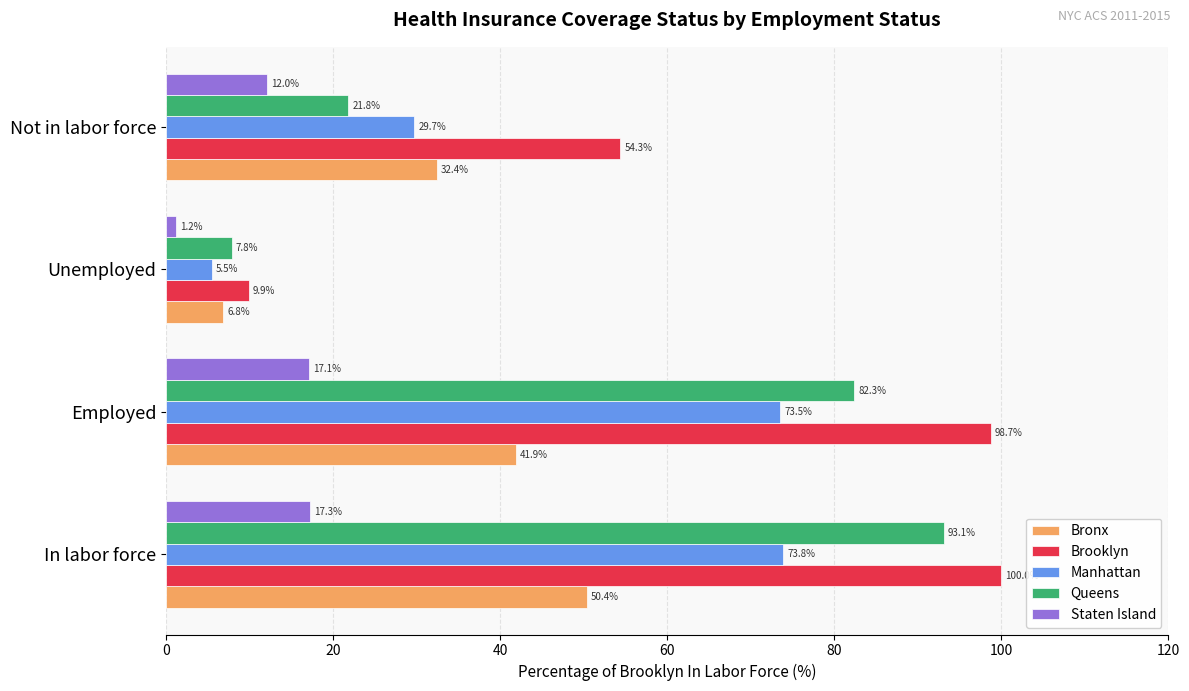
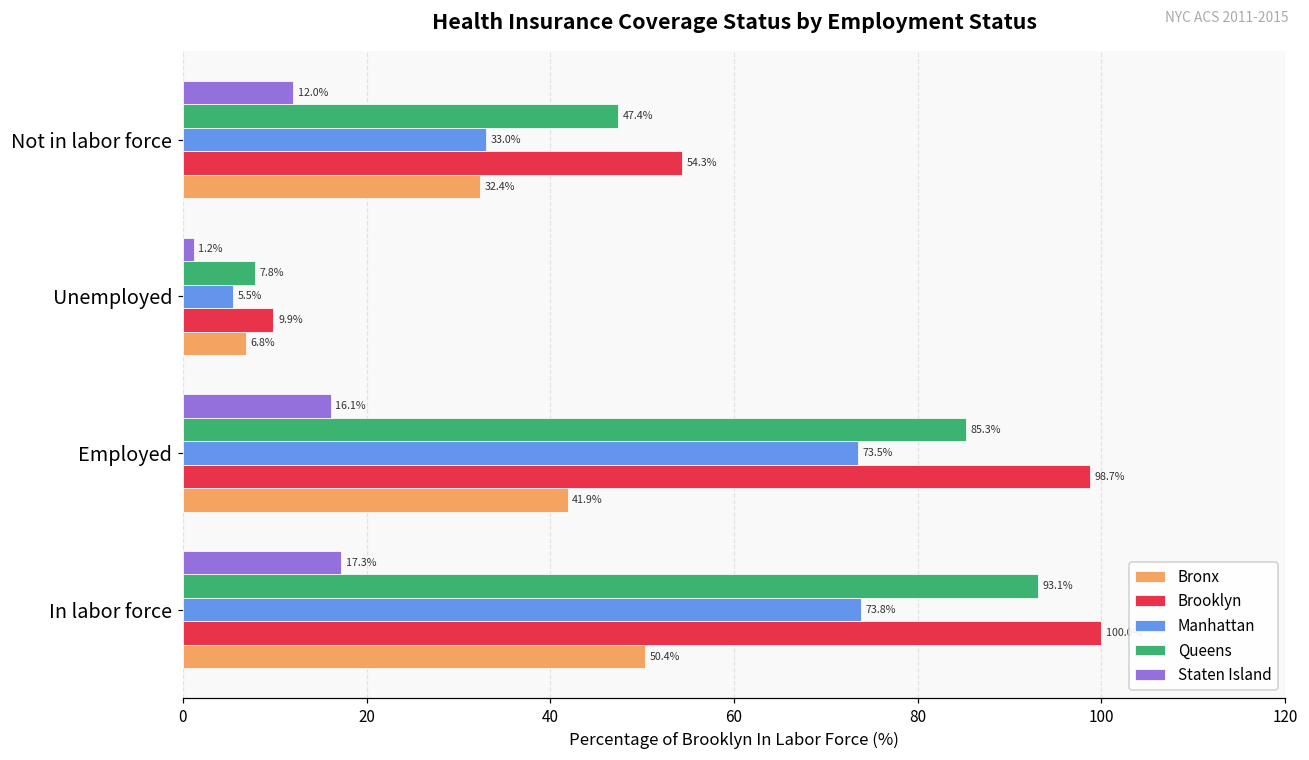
  {
    "Bronx": {
      "Not in labor force": "32.4%",
      "Unemployed": "6.8%",
      "Employed": "41.9%",
      "In labor force": "50.4%"
    },
    "Brooklyn": {
      "Not in labor force": "54.3%",
      "Unemployed": "9.9%",
      "Employed": "98.7%"
    },
    "Manhattan": {
-     "Not in labor force": "29.7%",
+     "Not in labor force": "33.0%",
      "Unemployed": "5.5%",
      "Employed": "73.5%",
      "In labor force": "73.8%"
    },
    "Queens": {
-     "Not in labor force": "21.8%",
+     "Not in labor force": "47.4%",
      "Unemployed": "7.8%",
-     "Employed": "82.3%",
+     "Employed": "85.3%",
      "In labor force": "93.1%"
    },
    "Staten Island": {
      "Not in labor force": "12.0%",
      "Unemployed": "1.2%",
-     "Employed": "17.1%",
+     "Employed": "16.1%",
      "In labor force": "17.3%"
    }
  }
